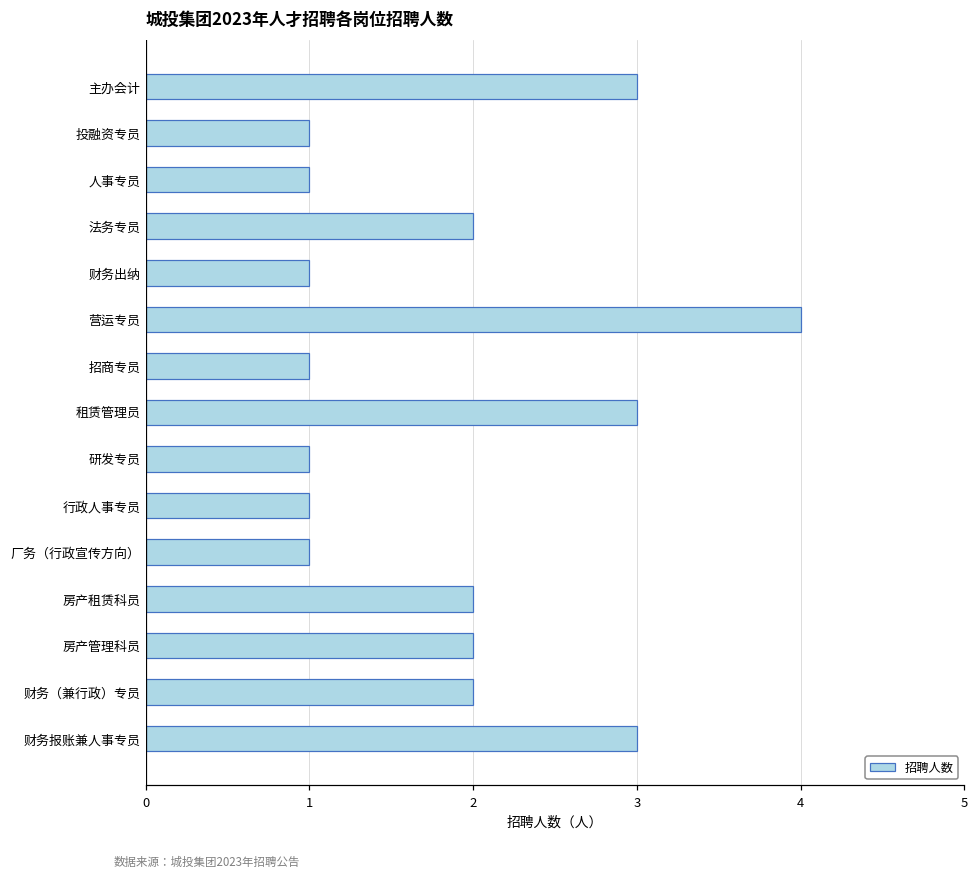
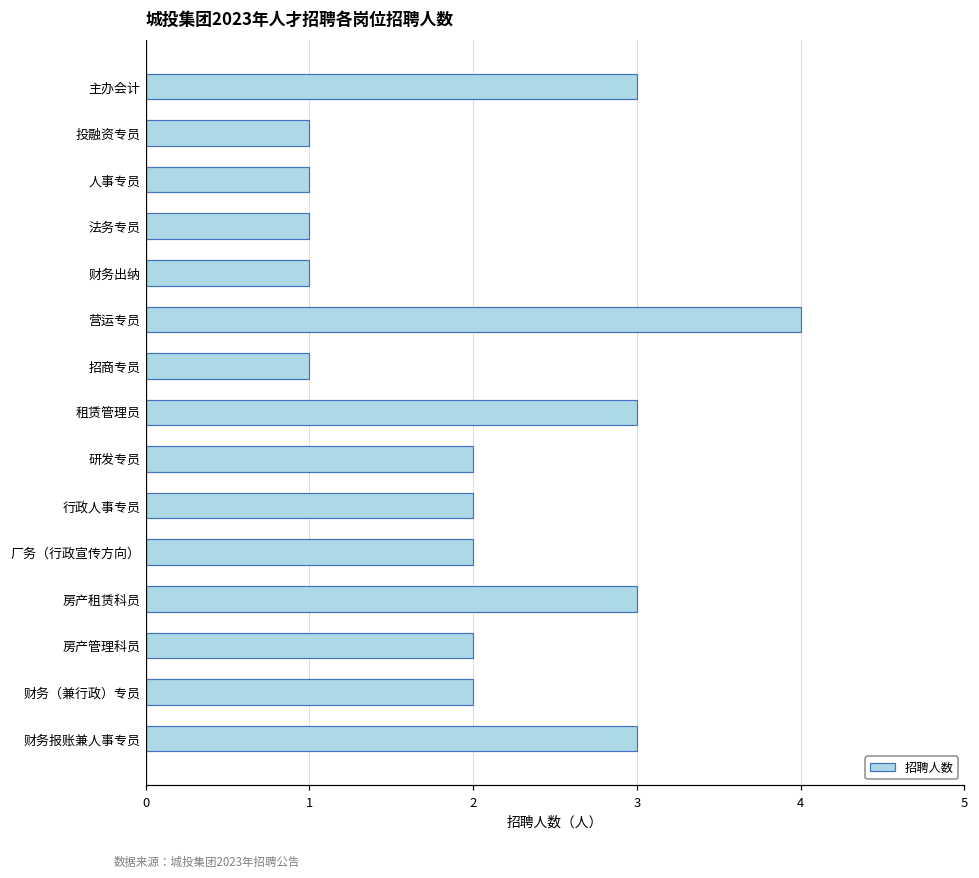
  {
    "主办会计": 3,
    "投融资专员": 1,
    "人事专员": 1,
-   "法务专员": 2,
+   "法务专员": 1,
    "财务出纳": 1,
    "营运专员": 4,
    "招商专员": 1,
    "租赁管理员": 3,
-   "研发专员": 1,
-   "行政人事专员": 1,
-   "厂务（行政宣传方向）": 1,
-   "房产租赁科员": 2,
+   "研发专员": 2,
+   "行政人事专员": 2,
+   "厂务（行政宣传方向）": 2,
+   "房产租赁科员": 3,
    "房产管理科员": 2,
    "财务（兼行政）专员": 2,
    "财务报账兼人事专员": 3
  }
